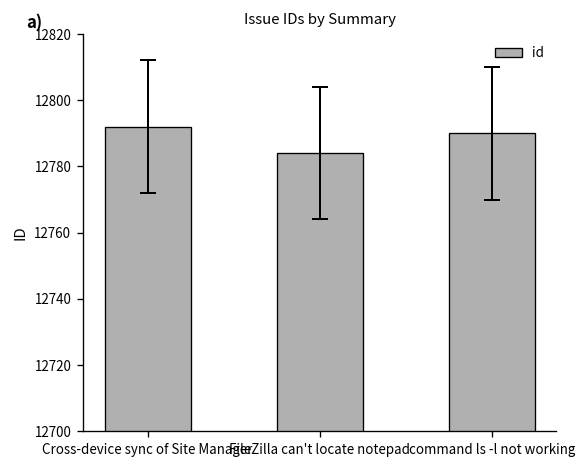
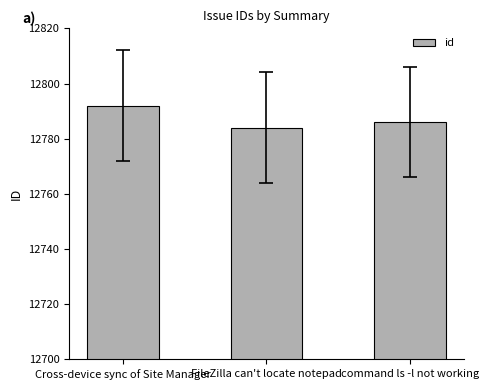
  {
    "id": {
      "Cross-device sync of Site Manager": 12792,
      "FileZilla can't locate notepad": 12784,
-     "command ls -l not working": 12790
+     "command ls -l not working": 12786
    }
  }
